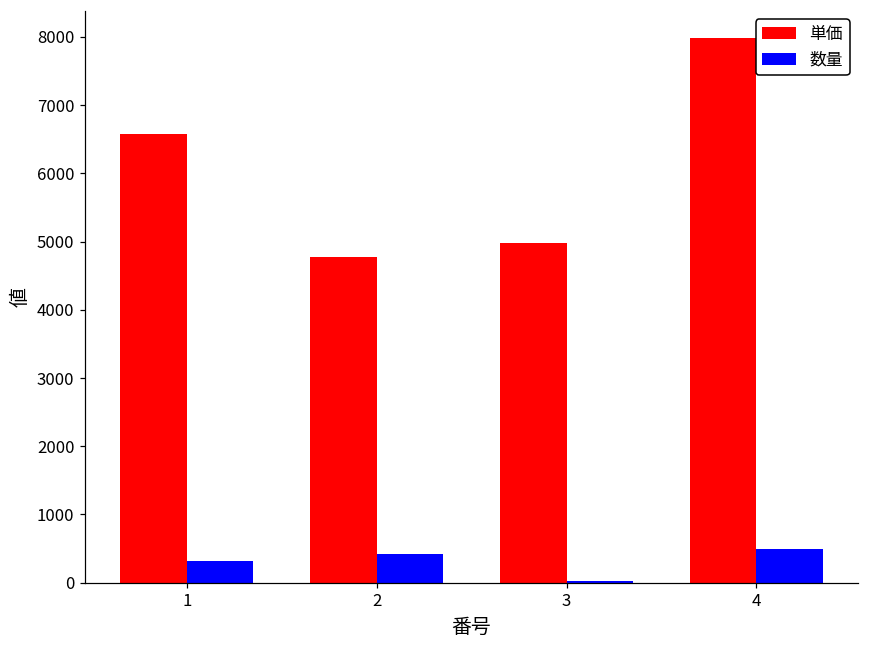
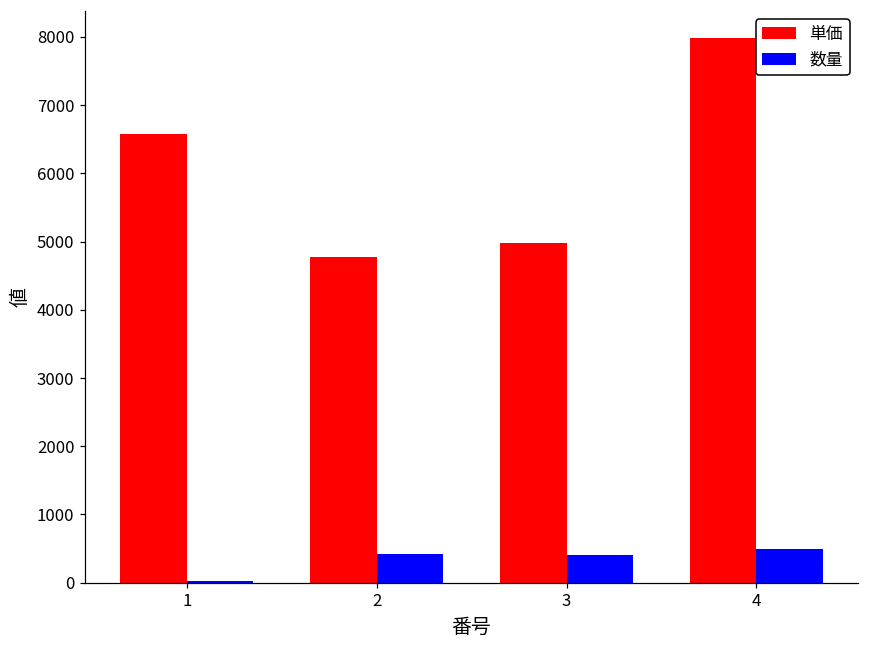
  {
    "単価": {
      "1": 6600,
      "2": 4800,
      "3": 5000,
      "4": 8000
    },
    "数量": {
-     "1": 300,
+     "1": 0,
      "2": 400,
-     "3": 0,
+     "3": 400,
      "4": 500
    }
  }
